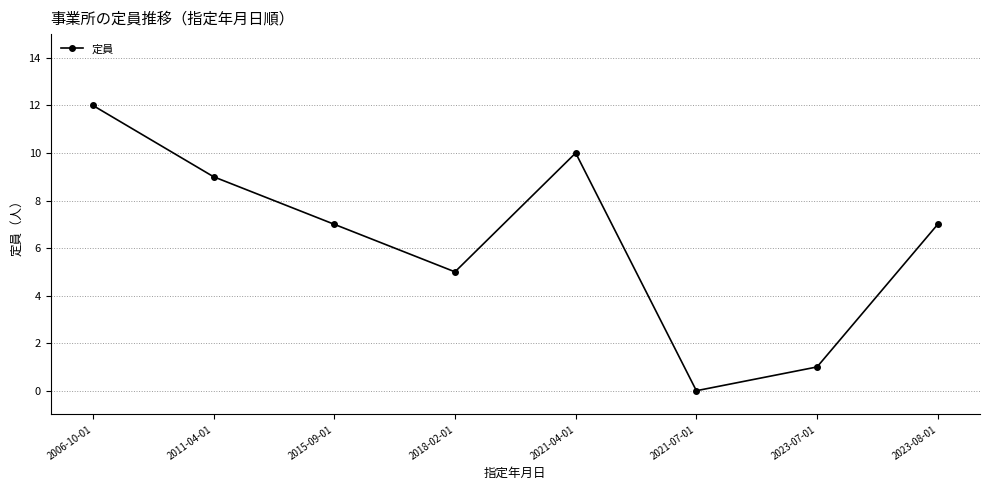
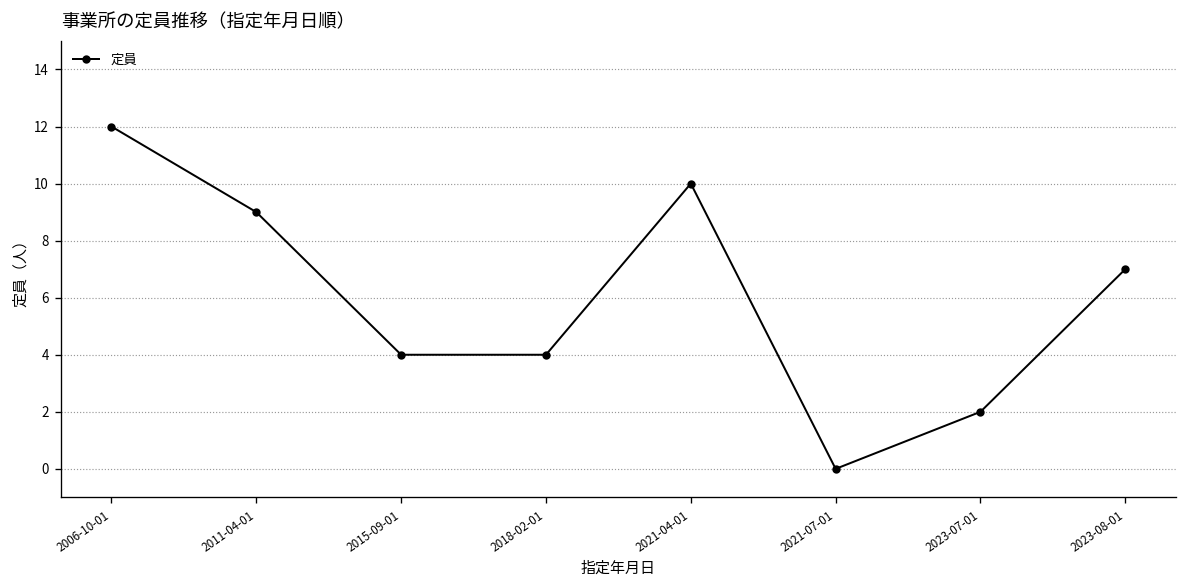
  {
    "2006-10-01": 12,
    "2011-04-01": 9,
-   "2015-09-01": 7,
-   "2018-02-01": 5,
+   "2015-09-01": 4,
+   "2018-02-01": 4,
    "2021-04-01": 10,
    "2021-07-01": 0,
-   "2023-07-01": 1,
+   "2023-07-01": 2,
    "2023-08-01": 7
  }
